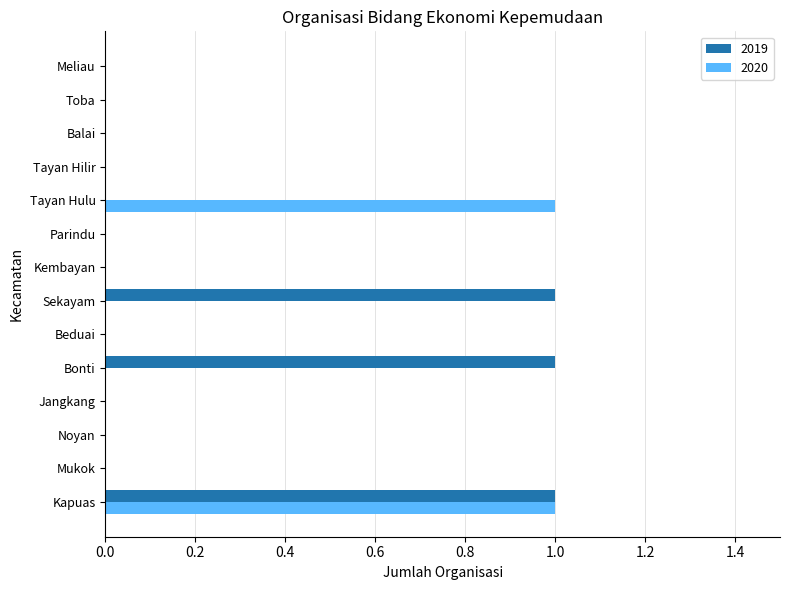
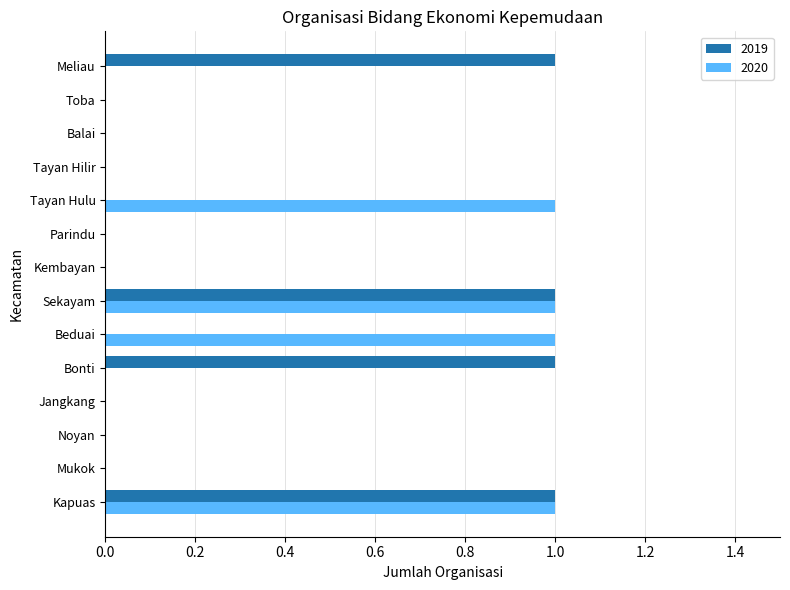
  {
    "2019": {
-     "Meliau": 0,
+     "Meliau": 1,
      "Toba": 0,
      "Balai": 0,
      "Tayan Hilir": 0,
      "Tayan Hulu": 0,
      "Parindu": 0,
      "Kembayan": 0,
      "Sekayam": 1,
      "Beduai": 0,
      "Bonti": 1,
      "Jangkang": 0,
      "Noyan": 0,
      "Mukok": 0,
      "Kapuas": 1
    },
    "2020": {
      "Meliau": 0,
      "Toba": 0,
      "Balai": 0,
      "Tayan Hilir": 0,
      "Tayan Hulu": 1,
      "Parindu": 0,
      "Kembayan": 0,
-     "Sekayam": 0,
-     "Beduai": 0,
+     "Sekayam": 1,
+     "Beduai": 1,
      "Bonti": 0,
      "Jangkang": 0,
      "Noyan": 0,
      "Mukok": 0,
      "Kapuas": 1
    }
  }
